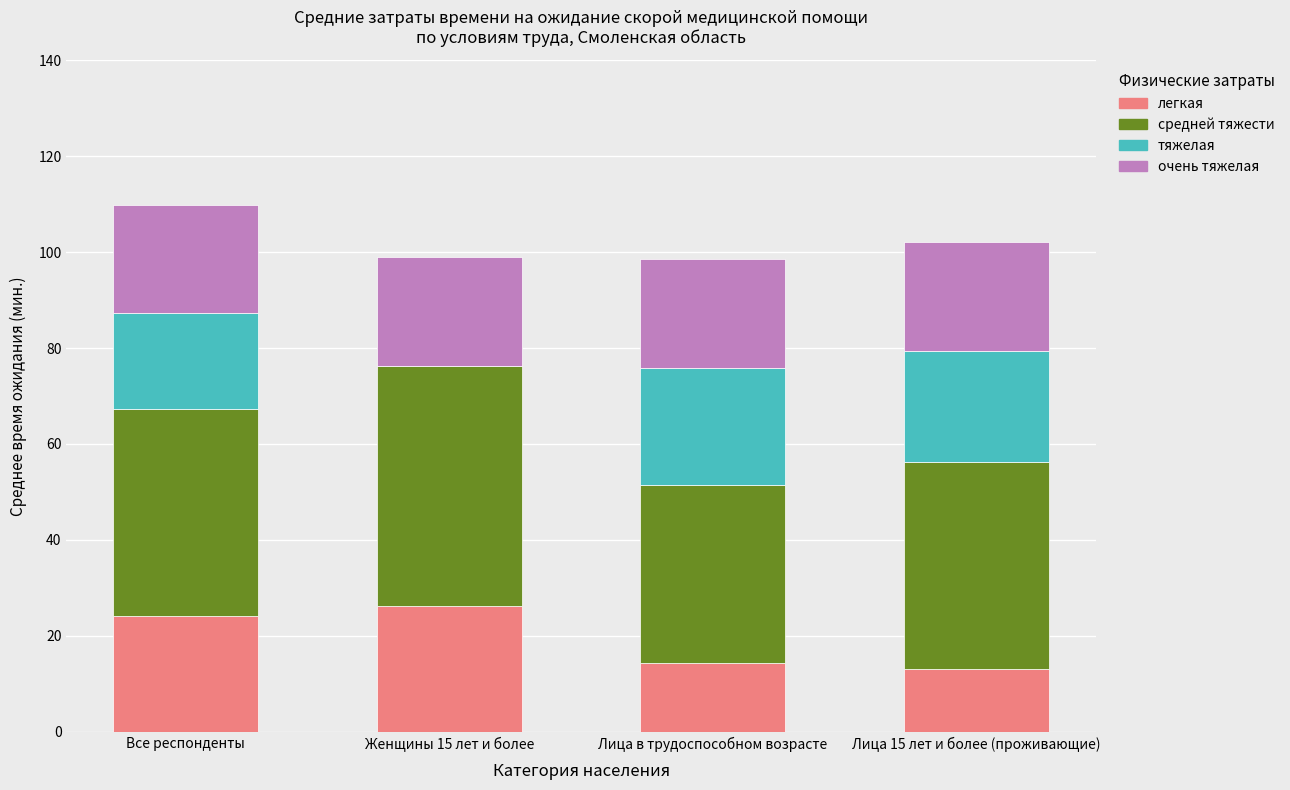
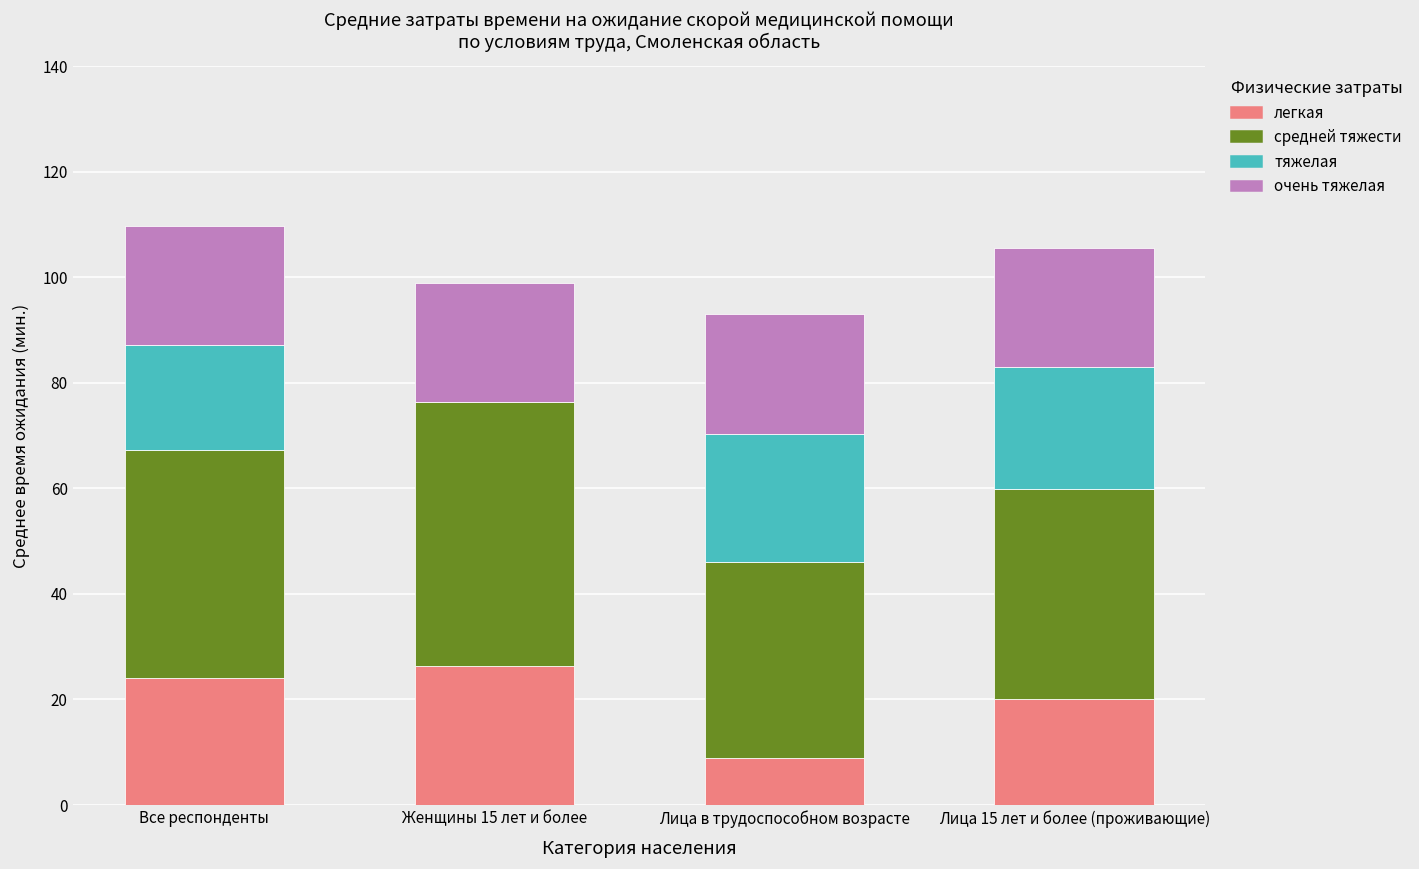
  {
    "легкая": {
      "Все респонденты": 24,
      "Женщины 15 лет и более": 26,
-     "Лица в трудоспособном возрасте": 14,
-     "Лица 15 лет и более (проживающие)": 13
+     "Лица в трудоспособном возрасте": 9,
+     "Лица 15 лет и более (проживающие)": 20
    },
    "средней тяжести": {
      "Все респонденты": 43,
      "Женщины 15 лет и более": 50,
      "Лица в трудоспособном возрасте": 37,
-     "Лица 15 лет и более (проживающие)": 43
+     "Лица 15 лет и более (проживающие)": 40
    },
    "тяжелая": {
      "Все респонденты": 20,
      "Женщины 15 лет и более": 0,
      "Лица в трудоспособном возрасте": 24,
      "Лица 15 лет и более (проживающие)": 23
    },
    "очень тяжелая": {
      "Все респонденты": 23,
      "Женщины 15 лет и более": 23,
      "Лица в трудоспособном возрасте": 23,
      "Лица 15 лет и более (проживающие)": 23
    }
  }
